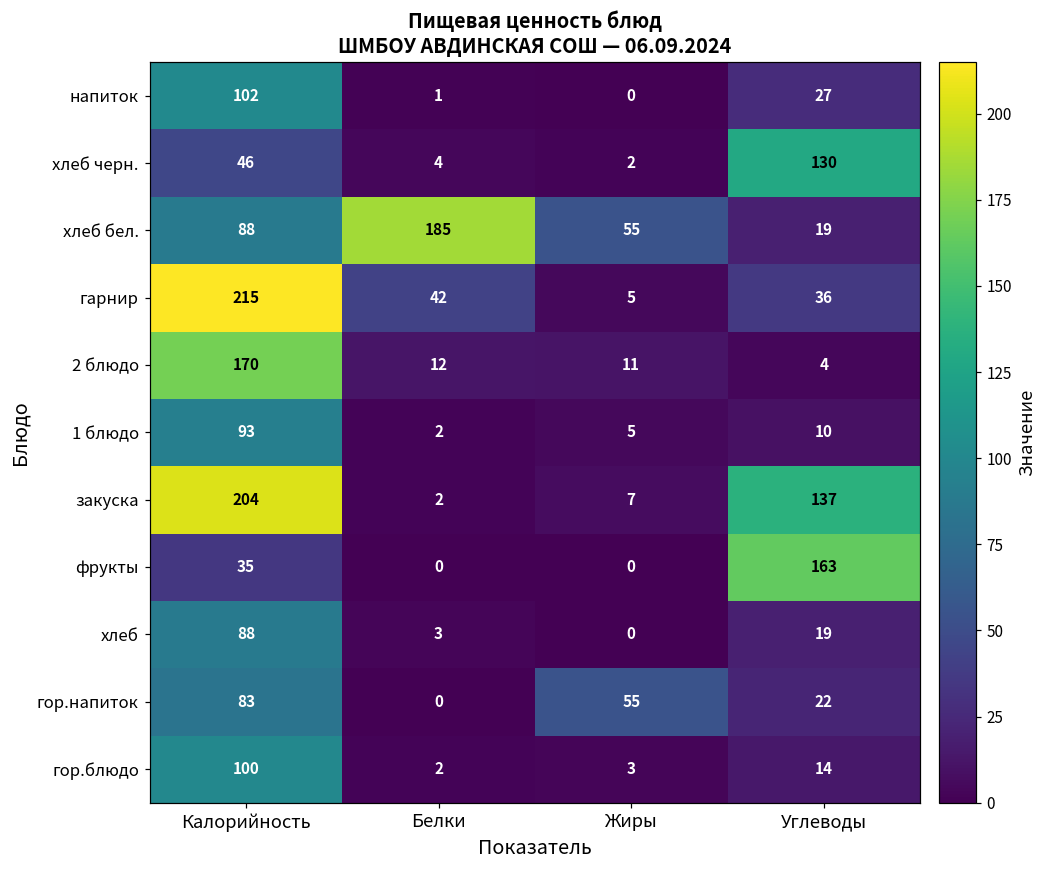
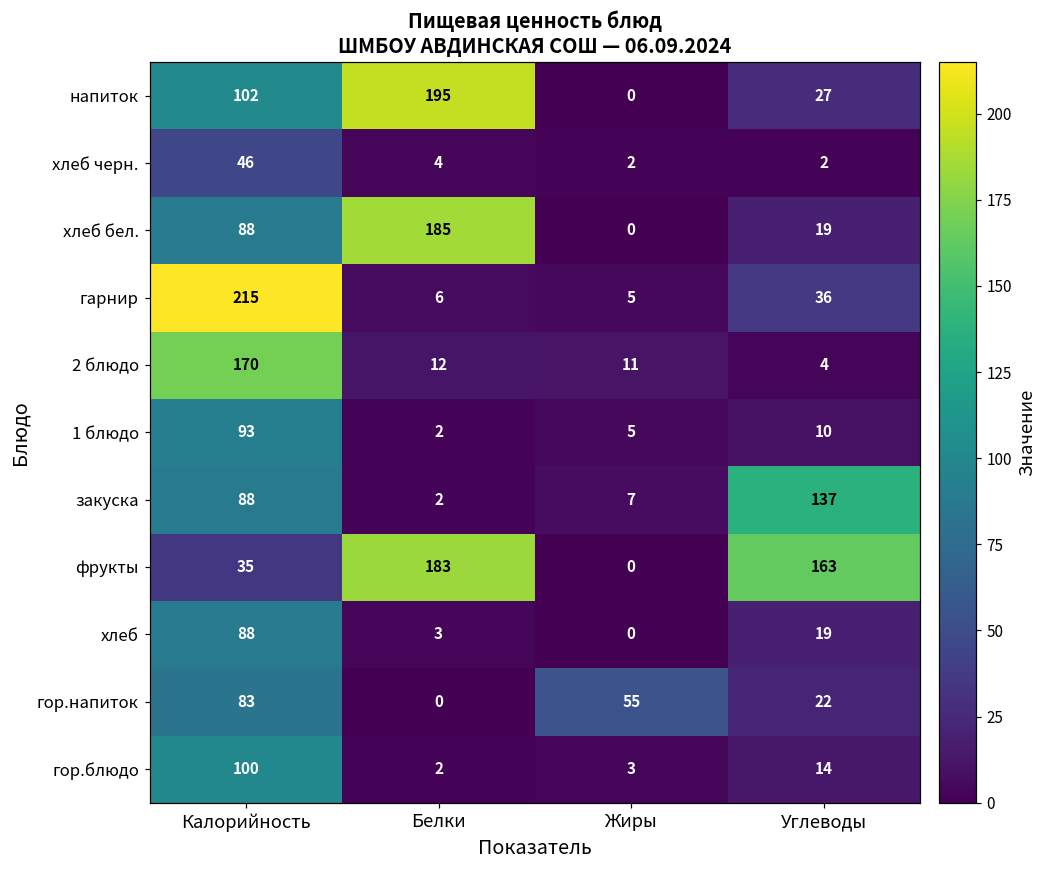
  {
    "напиток": {
      "Калорийность": 102,
-     "Белки": 1,
+     "Белки": 195,
      "Жиры": 0,
      "Углеводы": 27
    },
    "хлеб черн.": {
      "Калорийность": 46,
      "Белки": 4,
      "Жиры": 2,
-     "Углеводы": 130
+     "Углеводы": 2
    },
    "хлеб бел.": {
      "Калорийность": 88,
      "Белки": 185,
-     "Жиры": 55,
+     "Жиры": 0,
      "Углеводы": 19
    },
    "гарнир": {
      "Калорийность": 215,
-     "Белки": 42,
+     "Белки": 6,
      "Жиры": 5,
      "Углеводы": 36
    },
    "2 блюдо": {
      "Калорийность": 170,
      "Белки": 12,
      "Жиры": 11,
      "Углеводы": 4
    },
    "1 блюдо": {
      "Калорийность": 93,
      "Белки": 2,
      "Жиры": 5,
      "Углеводы": 10
    },
    "закуска": {
-     "Калорийность": 204,
+     "Калорийность": 88,
      "Белки": 2,
      "Жиры": 7,
      "Углеводы": 137
    },
    "фрукты": {
      "Калорийность": 35,
-     "Белки": 0,
+     "Белки": 183,
      "Жиры": 0,
      "Углеводы": 163
    },
    "хлеб": {
      "Калорийность": 88,
      "Белки": 3,
      "Жиры": 0,
      "Углеводы": 19
    },
    "гор.напиток": {
      "Калорийность": 83,
      "Белки": 0,
      "Жиры": 55,
      "Углеводы": 22
    },
    "гор.блюдо": {
      "Калорийность": 100,
      "Белки": 2,
      "Жиры": 3,
      "Углеводы": 14
    }
  }
